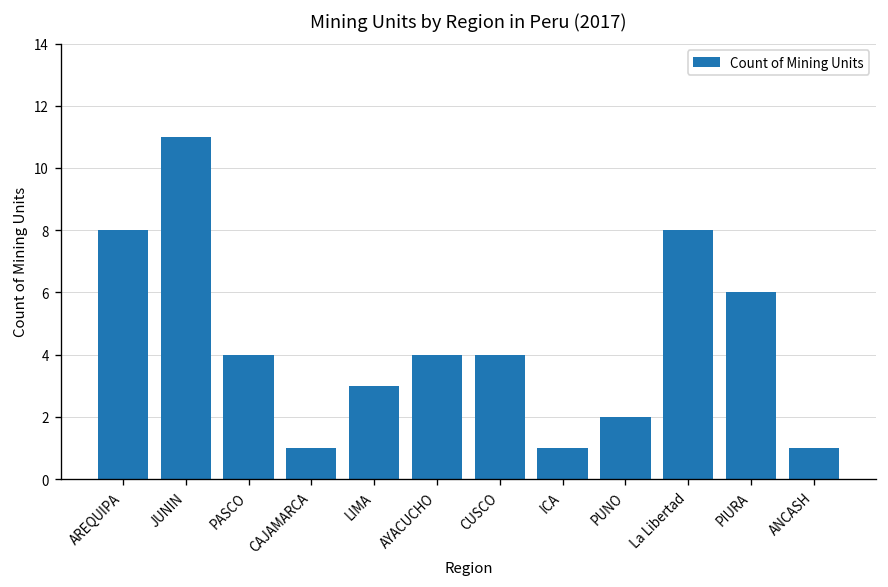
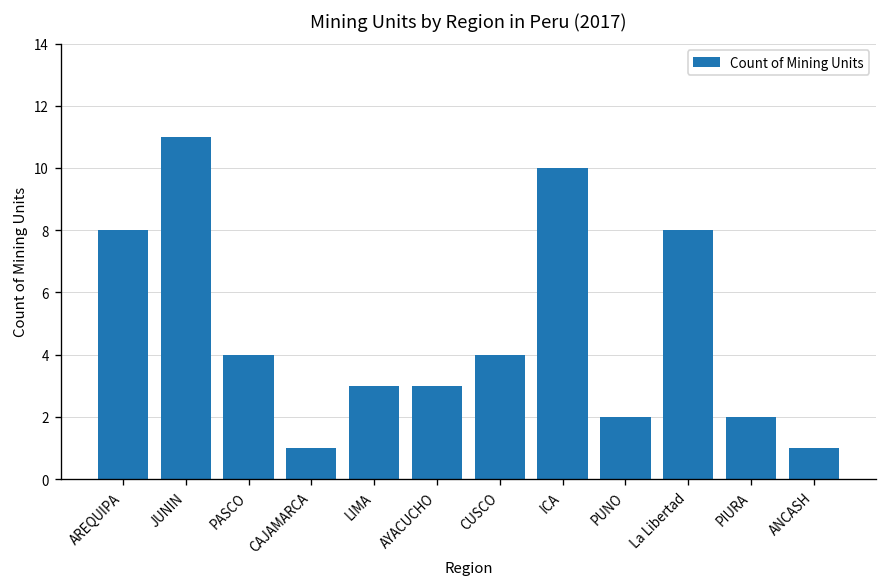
  {
    "AREQUIPA": 8,
    "JUNIN": 11,
    "PASCO": 4,
    "CAJAMARCA": 1,
    "LIMA": 3,
-   "AYACUCHO": 4,
+   "AYACUCHO": 3,
    "CUSCO": 4,
-   "ICA": 1,
+   "ICA": 10,
    "PUNO": 2,
    "La Libertad": 8,
-   "PIURA": 6,
+   "PIURA": 2,
    "ANCASH": 1
  }
